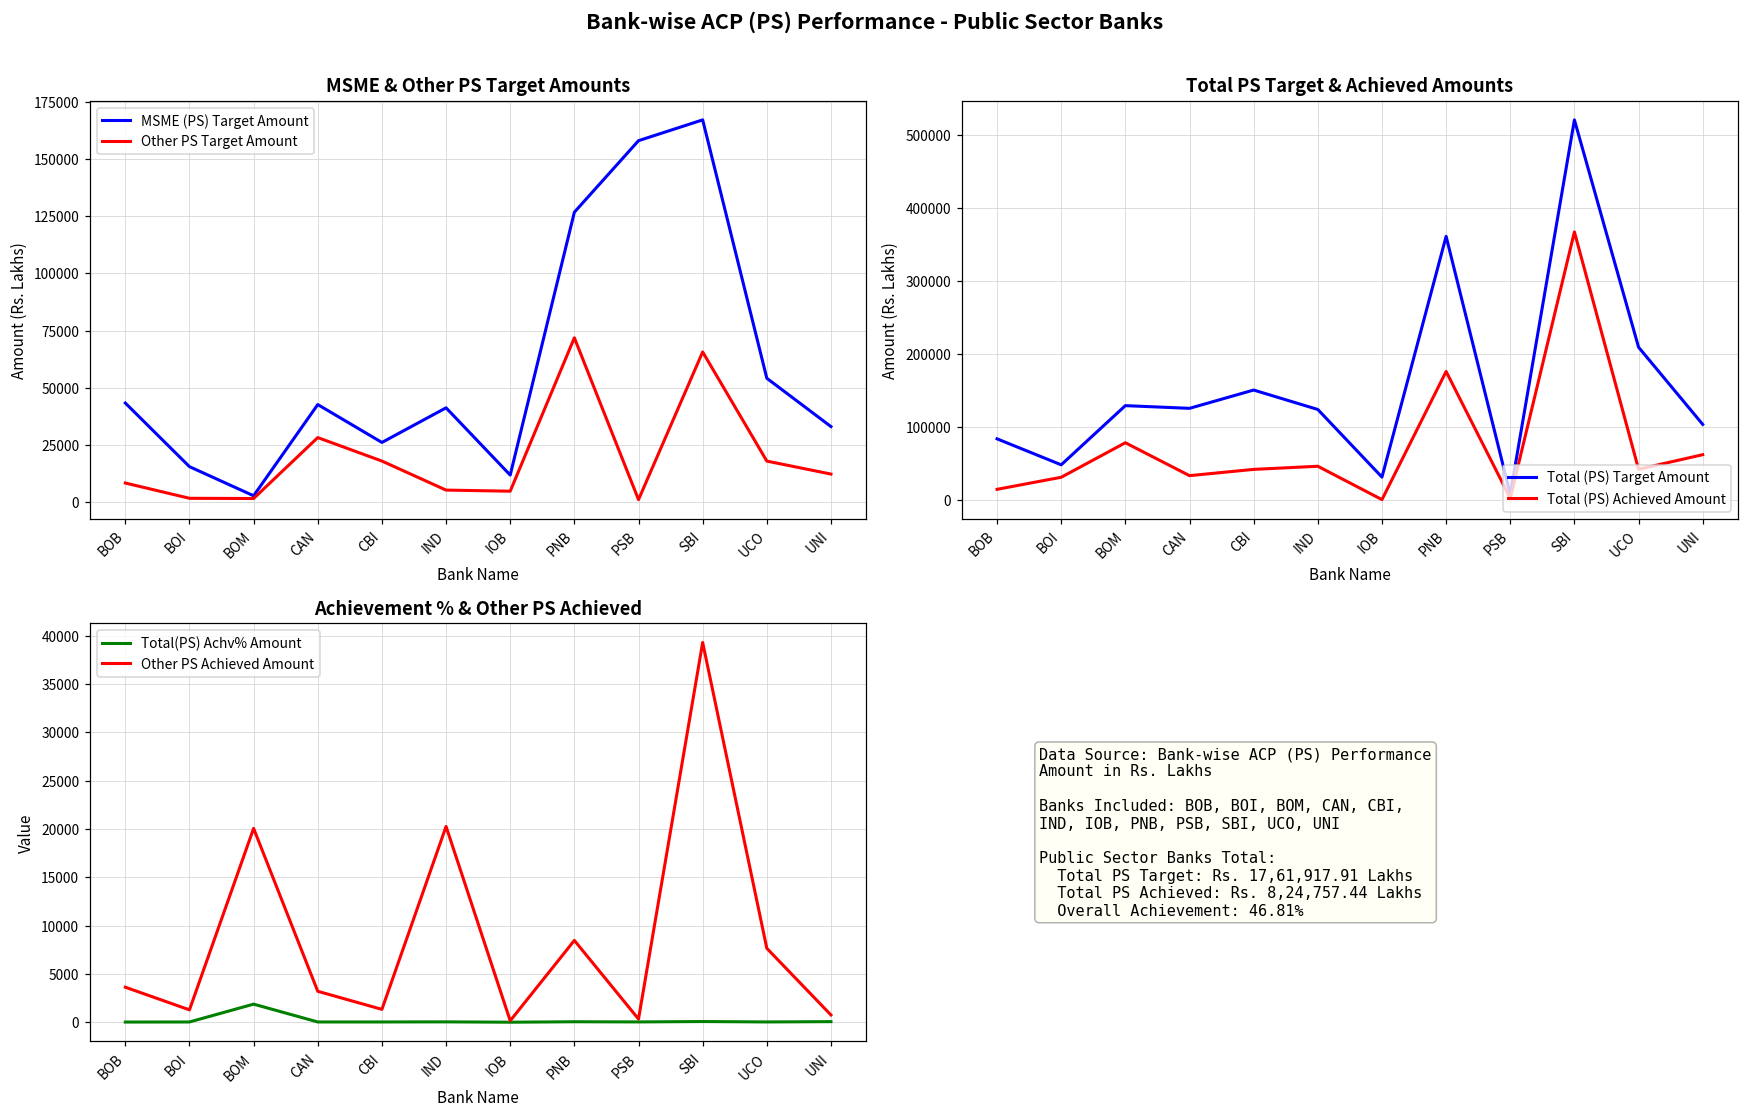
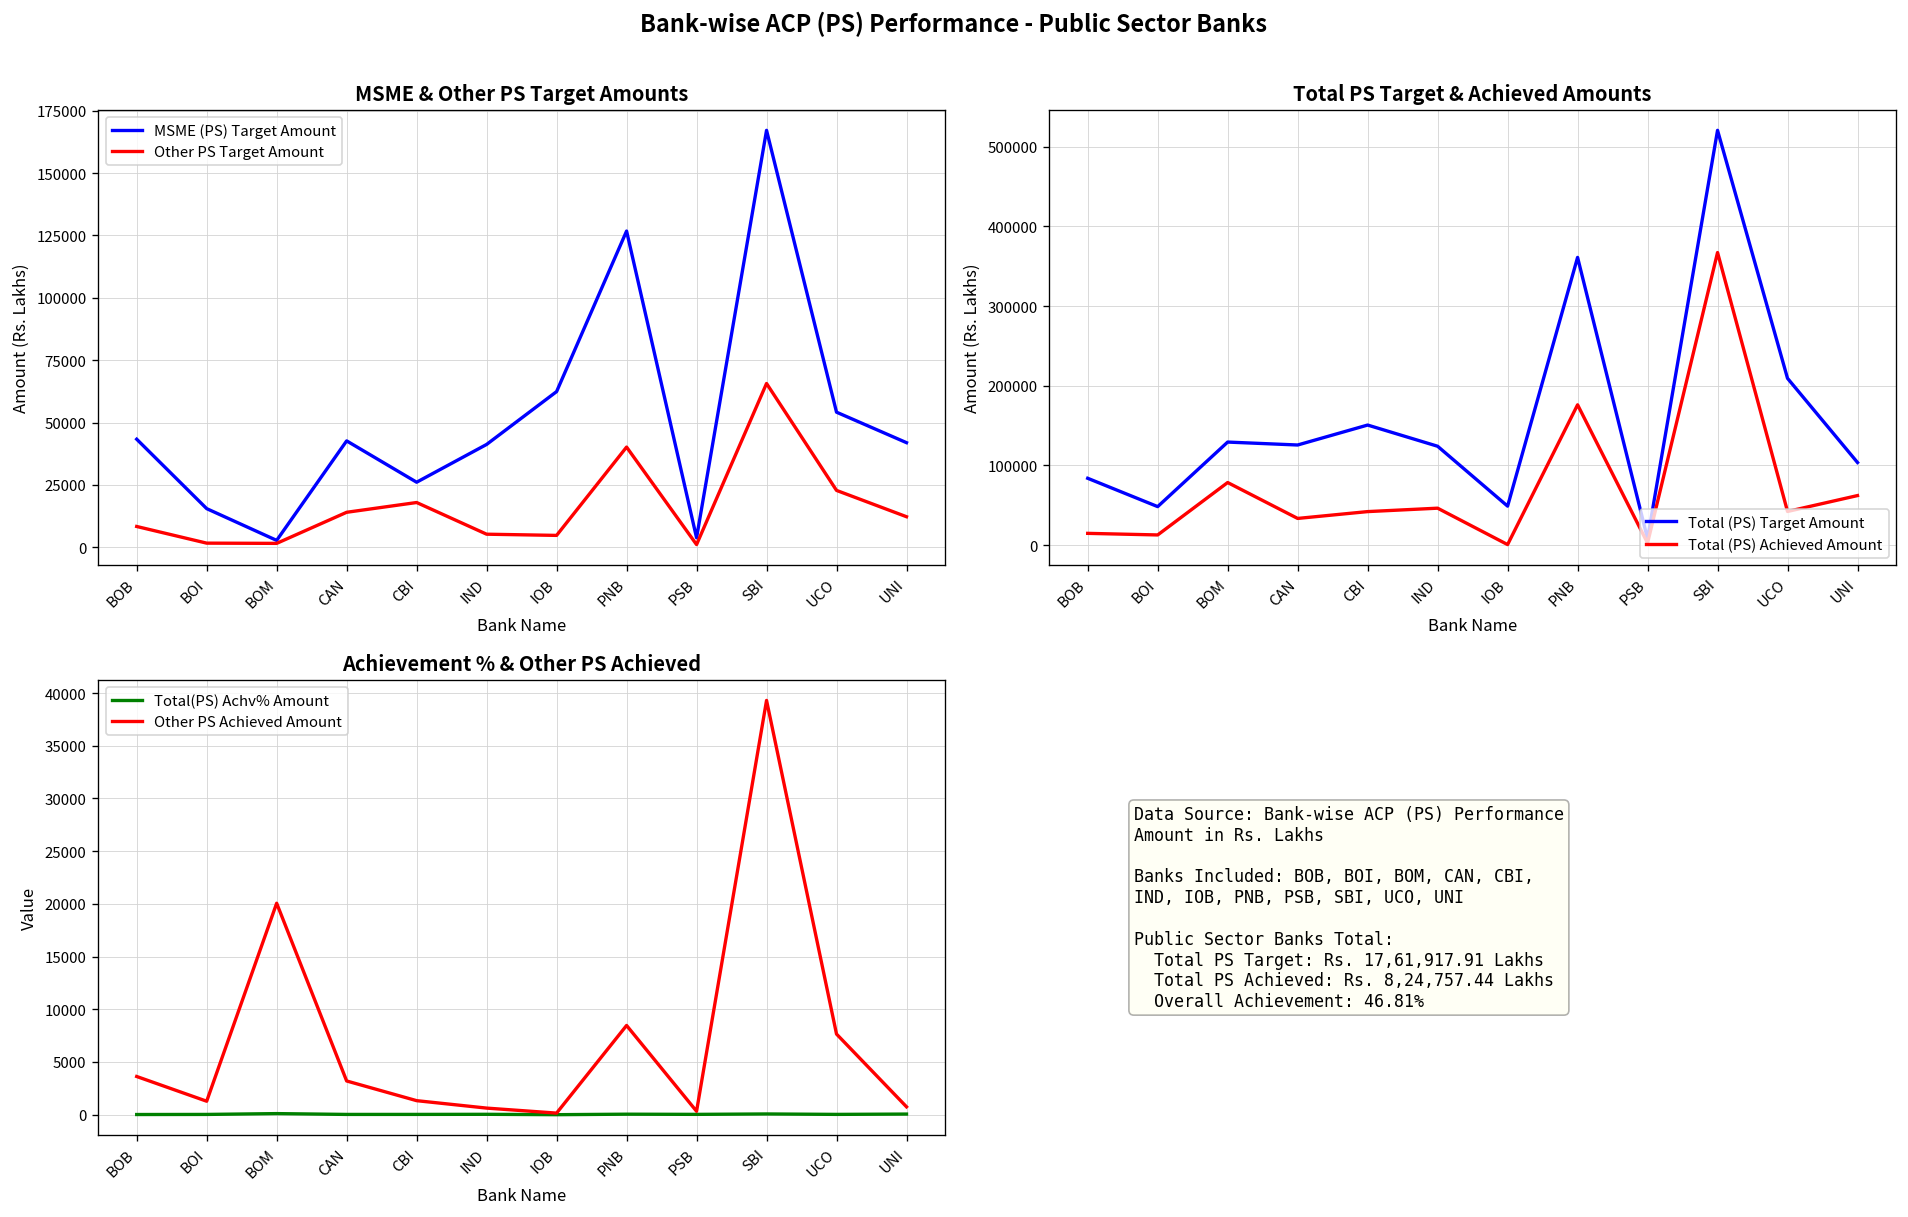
  {
    "MSME & Other PS Target Amounts": {
      "MSME (PS) Target Amount": {
        "BOB": 43000,
        "BOI": 16000,
        "CAN": 43000,
        "CBI": 26000,
        "IND": 41000,
-       "IOB": 12000,
+       "IOB": 62000,
        "PNB": 127000,
-       "PSB": 158000,
+       "PSB": 4000,
        "SBI": 167000,
        "UCO": 54000,
-       "UNI": 33000
+       "UNI": 42000
      },
      "Other PS Target Amount": {
        "BOB": 8000,
        "BOI": 2000,
-       "CAN": 28000,
+       "CAN": 14000,
        "CBI": 18000,
        "IND": 5000,
        "IOB": 5000,
-       "PNB": 72000,
+       "PNB": 40000,
        "PSB": 1000,
        "SBI": 66000,
-       "UCO": 18000,
+       "UCO": 23000,
        "UNI": 12000
      }
    },
    "Total PS Target & Achieved Amounts": {
      "Total (PS) Target Amount": {
        "BOB": 80000,
        "BOI": 50000,
        "BOM": 130000,
        "CAN": 130000,
        "CBI": 150000,
        "IND": 120000,
-       "IOB": 30000,
+       "IOB": 50000,
        "PNB": 360000,
        "SBI": 520000,
        "UCO": 210000,
        "UNI": 100000
      },
      "Total (PS) Achieved Amount": {
        "BOB": 10000,
-       "BOI": 30000,
+       "BOI": 10000,
        "BOM": 80000,
        "CAN": 30000,
        "CBI": 40000,
        "IND": 50000,
        "IOB": 0,
        "PNB": 180000,
        "SBI": 370000,
        "UNI": 60000
      }
    },
    "Achievement % & Other PS Achieved": {
      "Total(PS) Achv% Amount": {
        "BOB": 0,
        "BOI": 0,
-       "BOM": 2000,
+       "BOM": 0,
        "CAN": 0,
        "CBI": 0,
        "IND": 0,
        "PNB": 0,
        "PSB": 0,
        "SBI": 0,
        "UCO": 0,
        "UNI": 0
      },
      "Other PS Achieved Amount": {
        "BOB": 4000,
        "BOI": 1000,
        "BOM": 20000,
        "CAN": 3000,
        "CBI": 1000,
-       "IND": 20000,
+       "IND": 1000,
        "PNB": 8000,
        "PSB": 0,
        "SBI": 39000,
        "UCO": 8000,
        "UNI": 1000
      }
    }
  }
